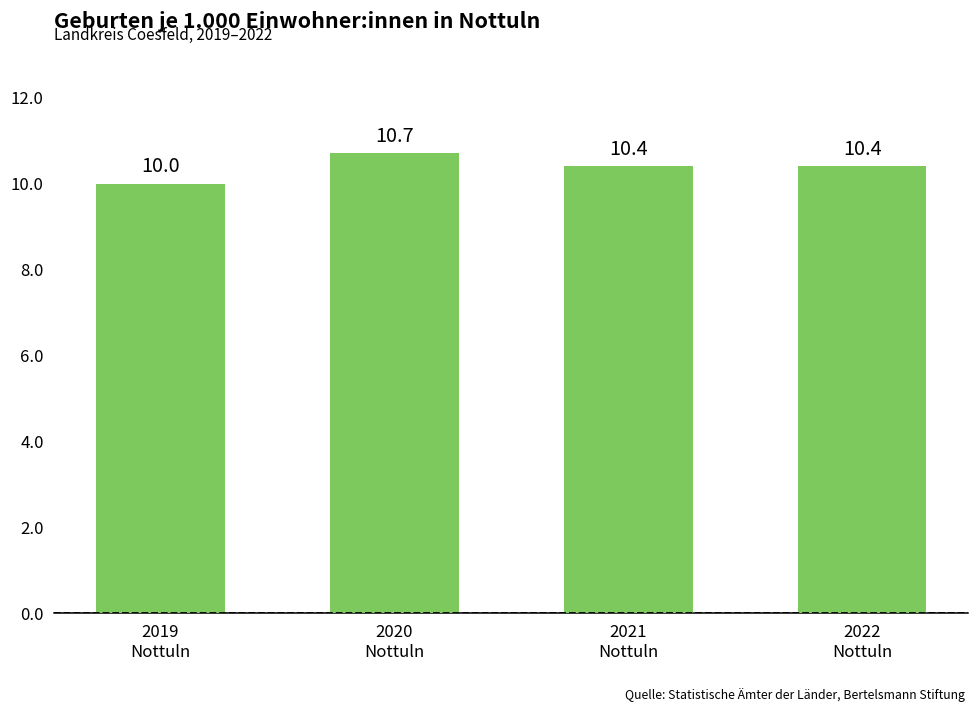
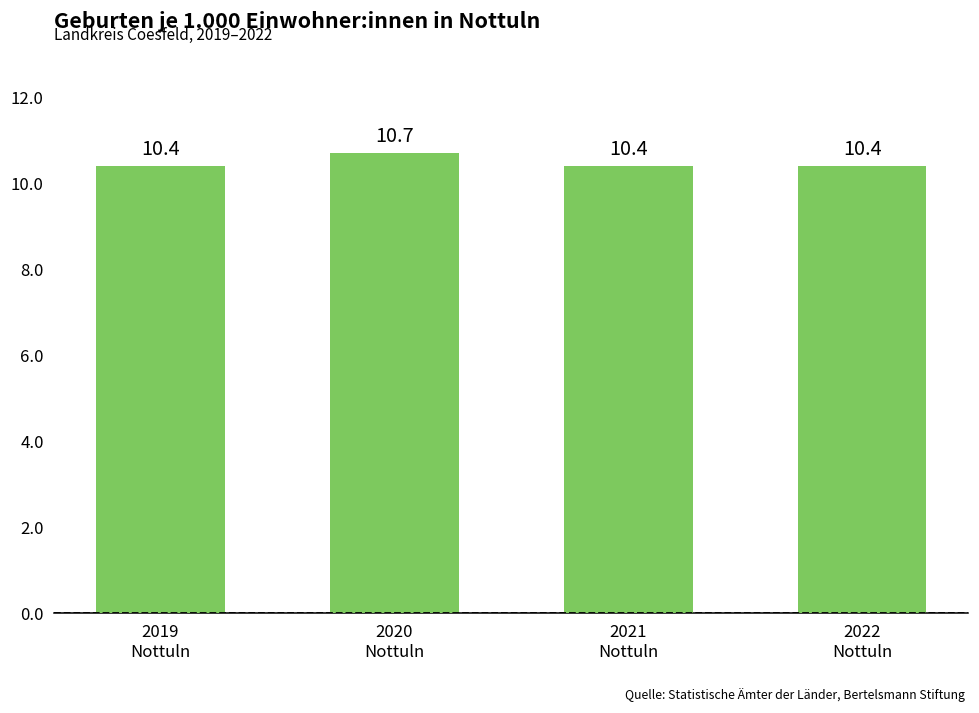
  {
-   "2019 Nottuln": 10.0,
+   "2019 Nottuln": 10.4,
    "2020 Nottuln": 10.7,
    "2021 Nottuln": 10.4,
    "2022 Nottuln": 10.4
  }
